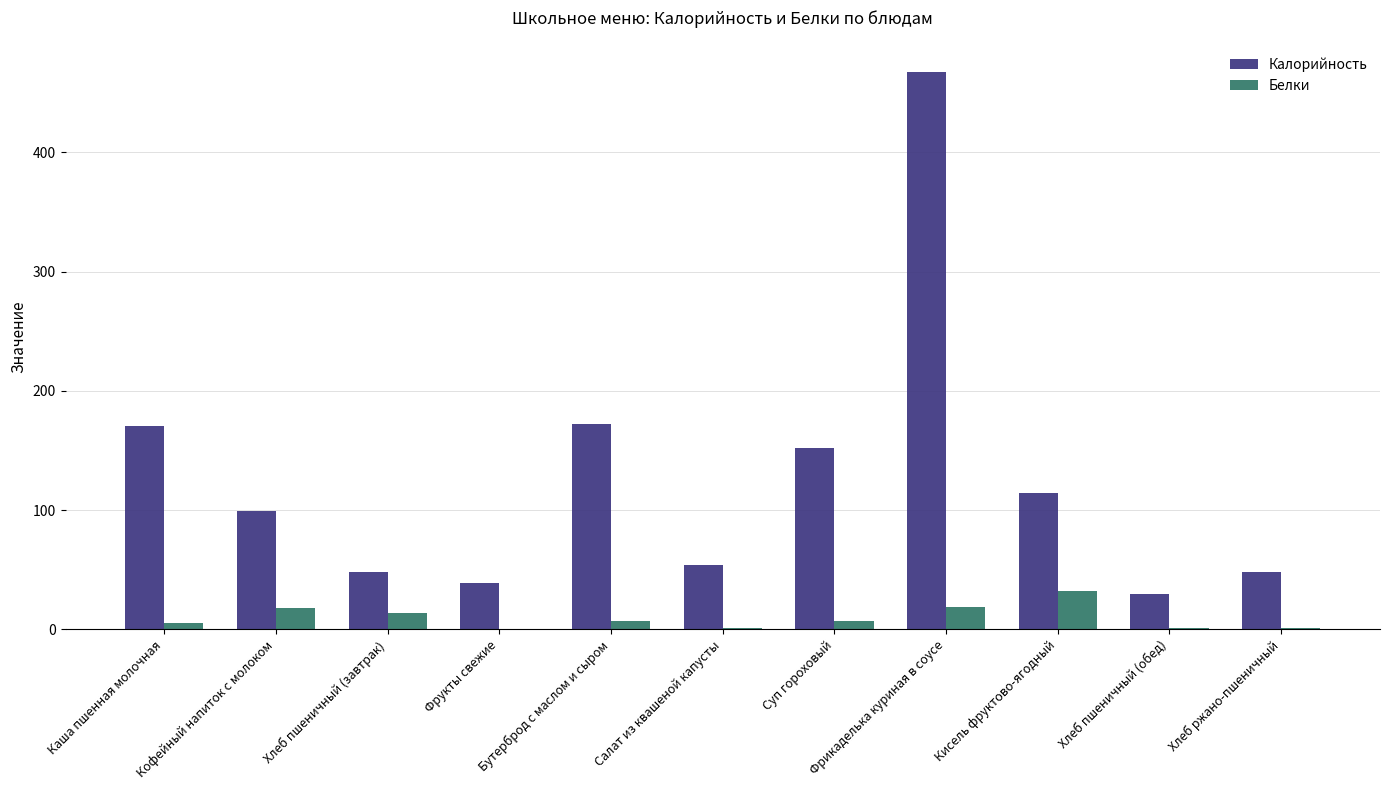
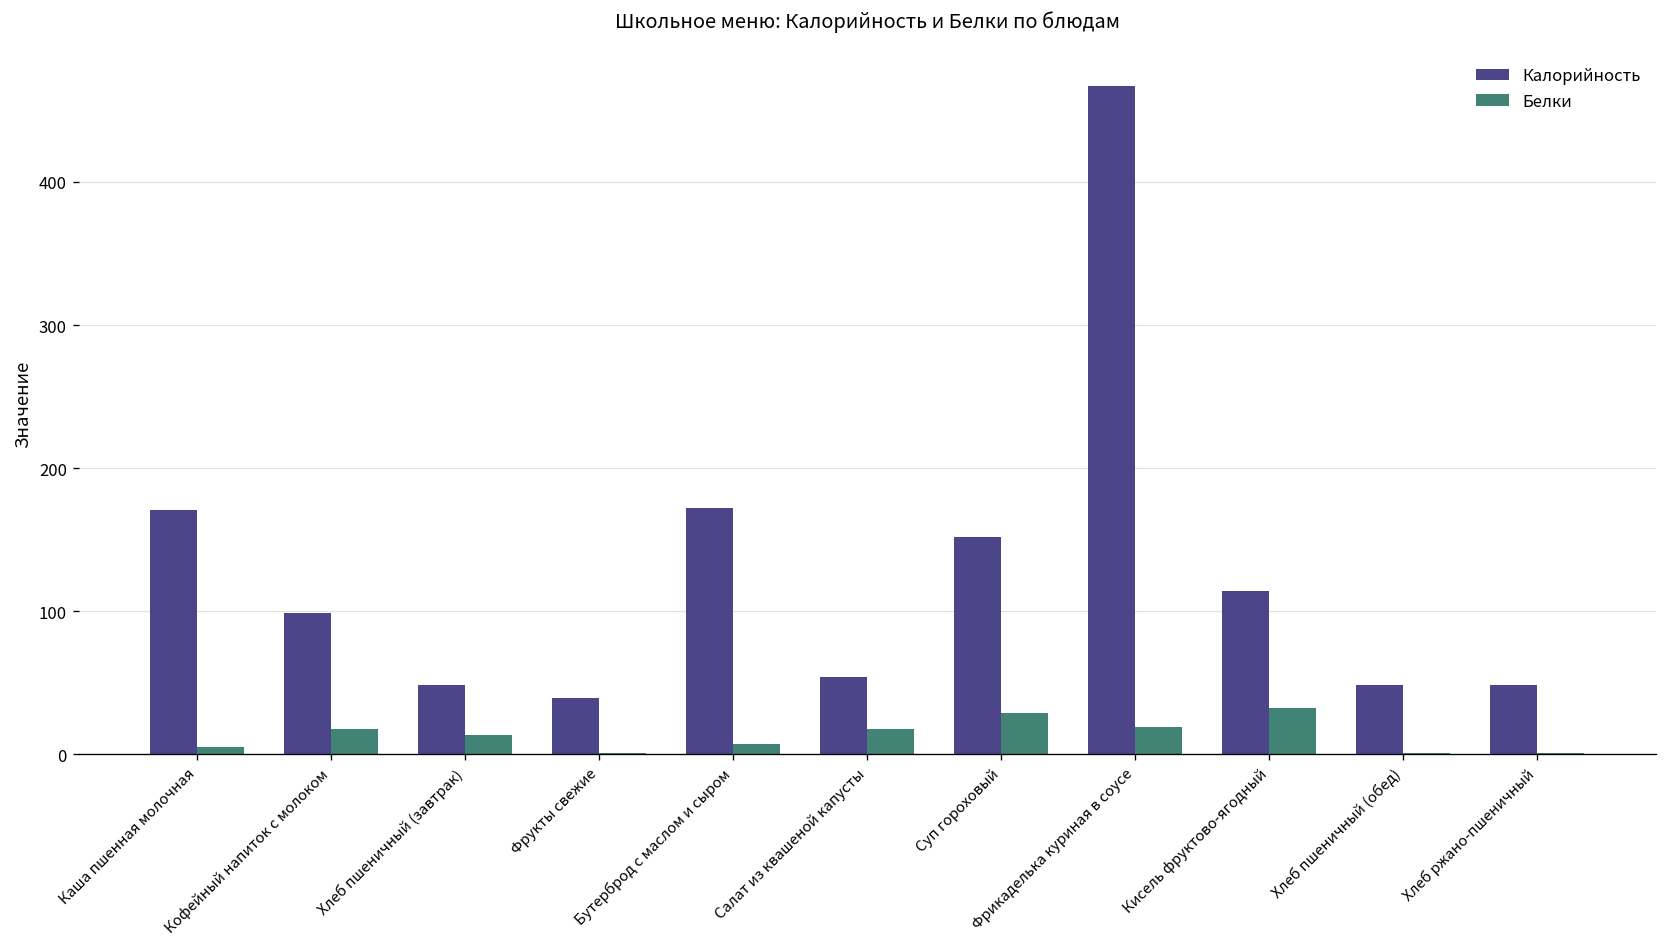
  {
    "Калорийность": {
      "Каша пшенная молочная": 171,
      "Кофейный напиток с молоком": 99,
      "Хлеб пшеничный (завтрак)": 48,
      "Фрукты свежие": 39,
      "Бутерброд с маслом и сыром": 172,
      "Салат из квашеной капусты": 54,
      "Суп гороховый": 152,
      "Фрикаделька куриная в соусе": 467,
      "Кисель фруктово-ягодный": 114,
-     "Хлеб пшеничный (обед)": 30,
+     "Хлеб пшеничный (обед)": 48,
      "Хлеб ржано-пшеничный": 48
    },
    "Белки": {
      "Каша пшенная молочная": 5,
      "Кофейный напиток с молоком": 18,
      "Хлеб пшеничный (завтрак)": 13,
      "Бутерброд с маслом и сыром": 7,
-     "Салат из квашеной капусты": 1,
-     "Суп гороховый": 7,
+     "Салат из квашеной капусты": 17,
+     "Суп гороховый": 29,
      "Фрикаделька куриная в соусе": 19,
      "Кисель фруктово-ягодный": 32
    }
  }
